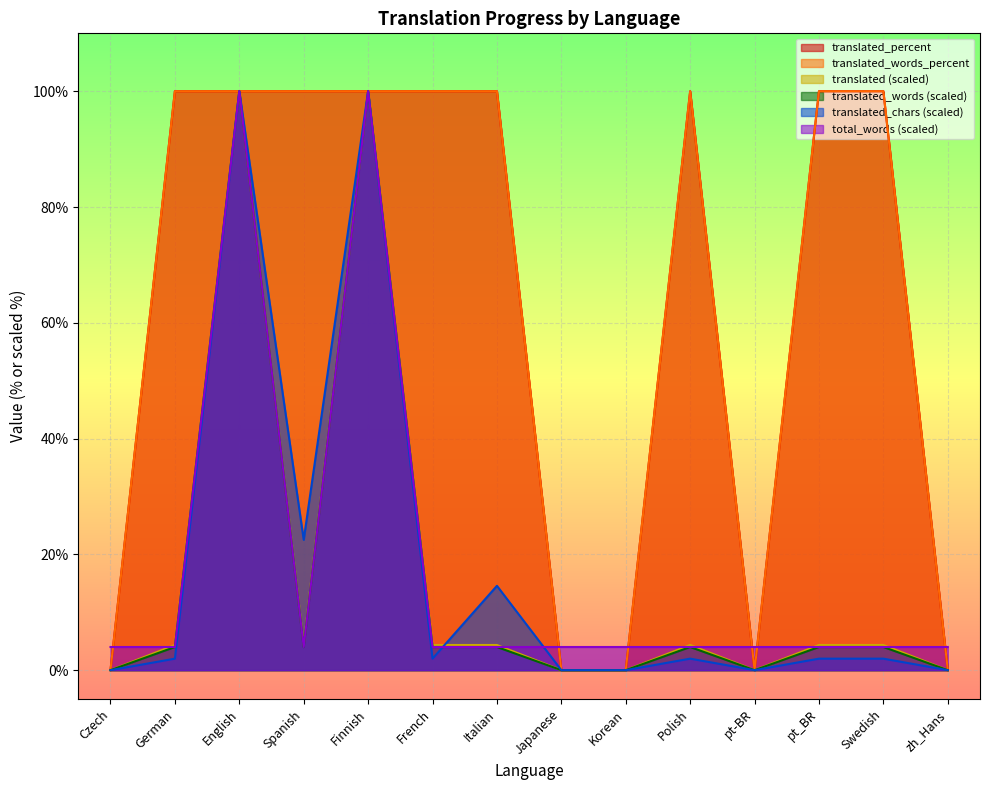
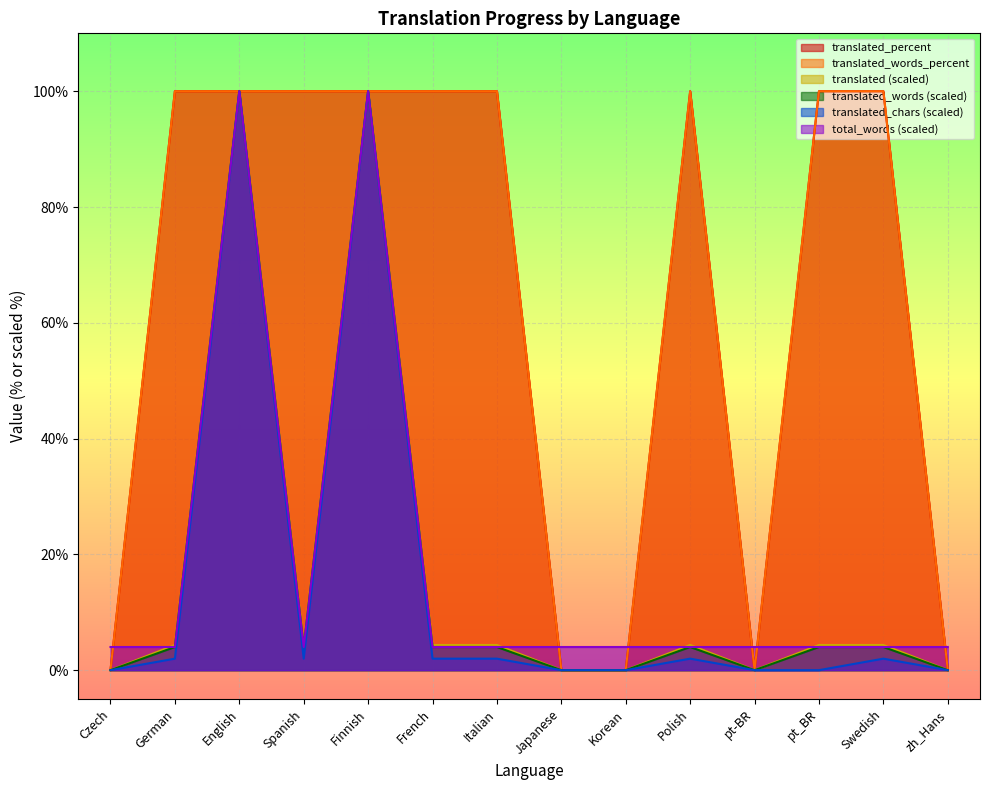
  {
    "translated_words_percent": {
      "German": "100%",
      "Spanish": "100%",
      "French": "100%",
      "Italian": "100%",
      "Polish": "100%"
    },
    "translated_chars (scaled)": {
      "German": "2%",
-     "Spanish": "23%",
+     "Spanish": "2%",
      "French": "2%",
-     "Italian": "15%",
+     "Italian": "2%",
      "Polish": "2%",
-     "pt_BR": "2%",
+     "pt_BR": "0%",
      "Swedish": "2%"
    },
    "total_words (scaled)": {
      "Czech": "4%",
      "Japanese": "4%",
      "Korean": "4%",
      "pt-BR": "4%",
      "zh_Hans": "4%"
    }
  }
